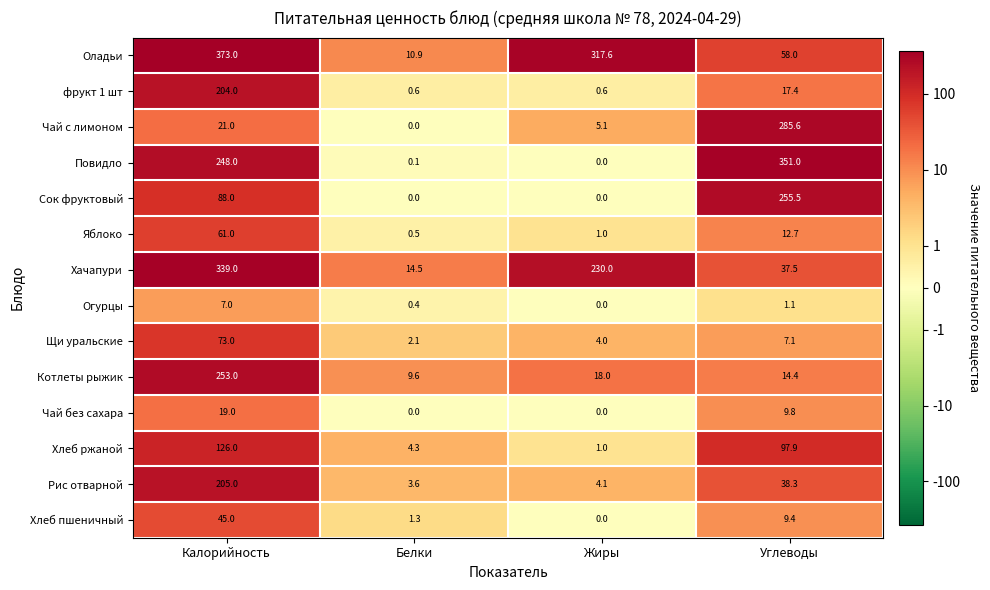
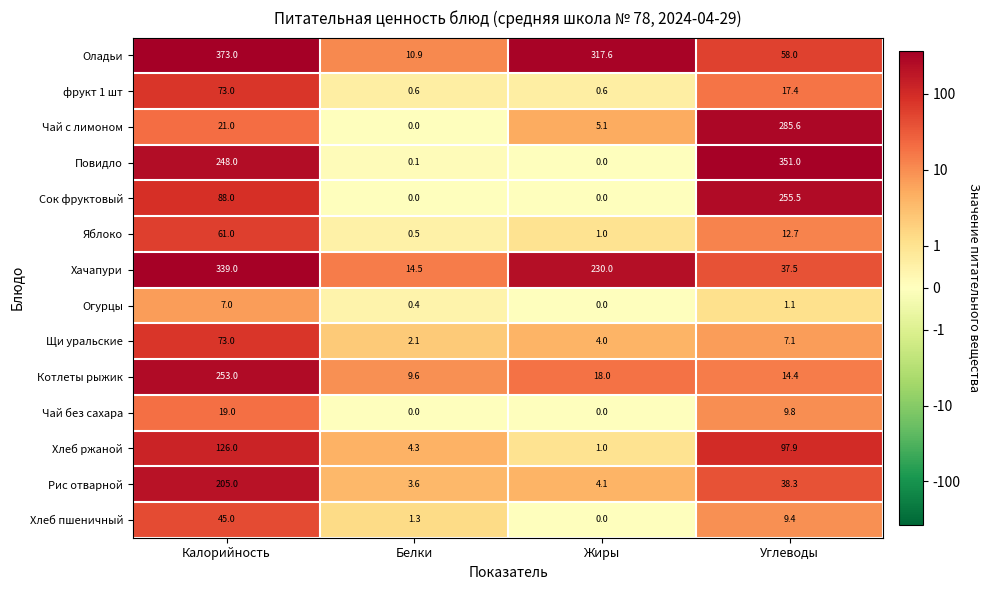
  {
    "Оладьи": {
      "Калорийность": 373.0,
      "Белки": 10.9,
      "Жиры": 317.6,
      "Углеводы": 58.0
    },
    "фрукт 1 шт": {
-     "Калорийность": 204.0,
+     "Калорийность": 73.0,
      "Белки": 0.6,
      "Жиры": 0.6,
      "Углеводы": 17.4
    },
    "Чай с лимоном": {
      "Калорийность": 21.0,
      "Белки": 0.0,
      "Жиры": 5.1,
      "Углеводы": 285.6
    },
    "Повидло": {
      "Калорийность": 248.0,
      "Белки": 0.1,
      "Жиры": 0.0,
      "Углеводы": 351.0
    },
    "Сок фруктовый": {
      "Калорийность": 88.0,
      "Белки": 0.0,
      "Жиры": 0.0,
      "Углеводы": 255.5
    },
    "Яблоко": {
      "Калорийность": 61.0,
      "Белки": 0.5,
      "Жиры": 1.0,
      "Углеводы": 12.7
    },
    "Хачапури": {
      "Калорийность": 339.0,
      "Белки": 14.5,
      "Жиры": 230.0,
      "Углеводы": 37.5
    },
    "Огурцы": {
      "Калорийность": 7.0,
      "Белки": 0.4,
      "Жиры": 0.0,
      "Углеводы": 1.1
    },
    "Щи уральские": {
      "Калорийность": 73.0,
      "Белки": 2.1,
      "Жиры": 4.0,
      "Углеводы": 7.1
    },
    "Котлеты рыжик": {
      "Калорийность": 253.0,
      "Белки": 9.6,
      "Жиры": 18.0,
      "Углеводы": 14.4
    },
    "Чай без сахара": {
      "Калорийность": 19.0,
      "Белки": 0.0,
      "Жиры": 0.0,
      "Углеводы": 9.8
    },
    "Хлеб ржаной": {
      "Калорийность": 126.0,
      "Белки": 4.3,
      "Жиры": 1.0,
      "Углеводы": 97.9
    },
    "Рис отварной": {
      "Калорийность": 205.0,
      "Белки": 3.6,
      "Жиры": 4.1,
      "Углеводы": 38.3
    },
    "Хлеб пшеничный": {
      "Калорийность": 45.0,
      "Белки": 1.3,
      "Жиры": 0.0,
      "Углеводы": 9.4
    }
  }
